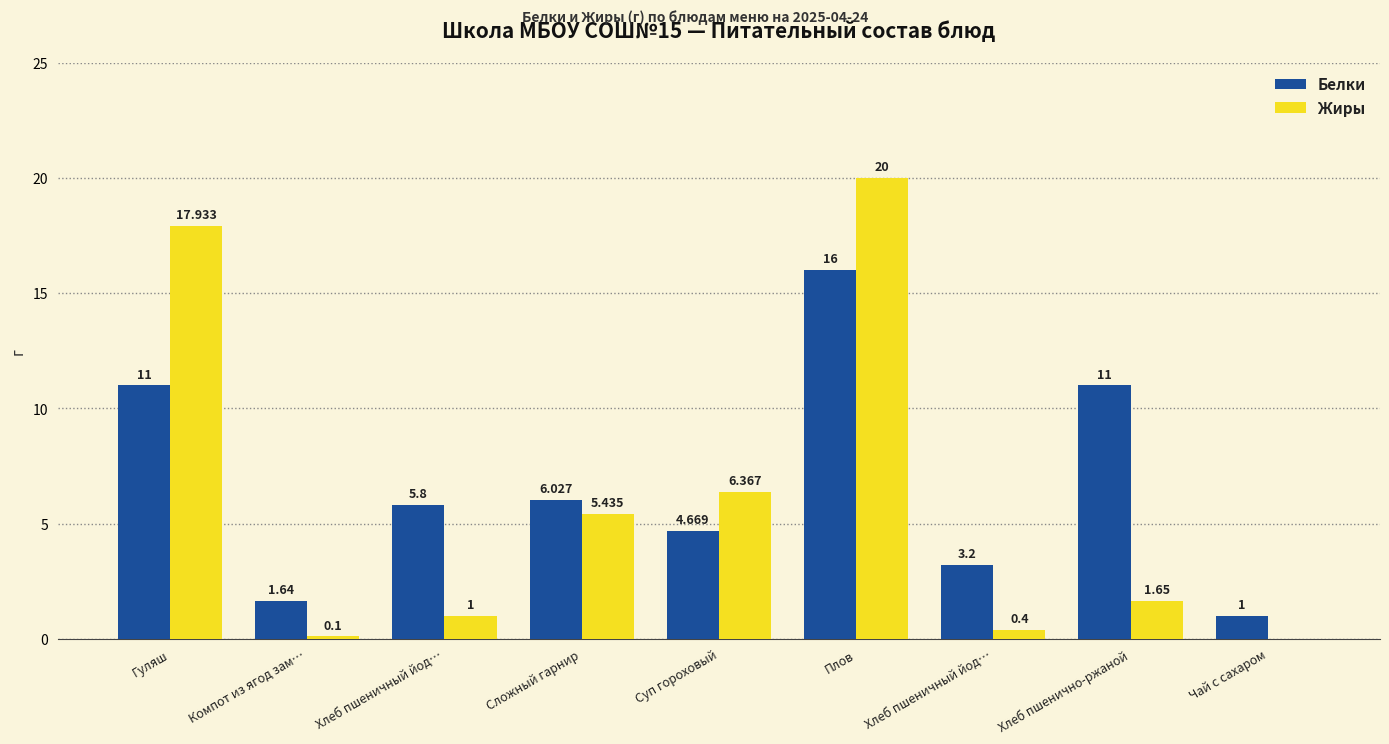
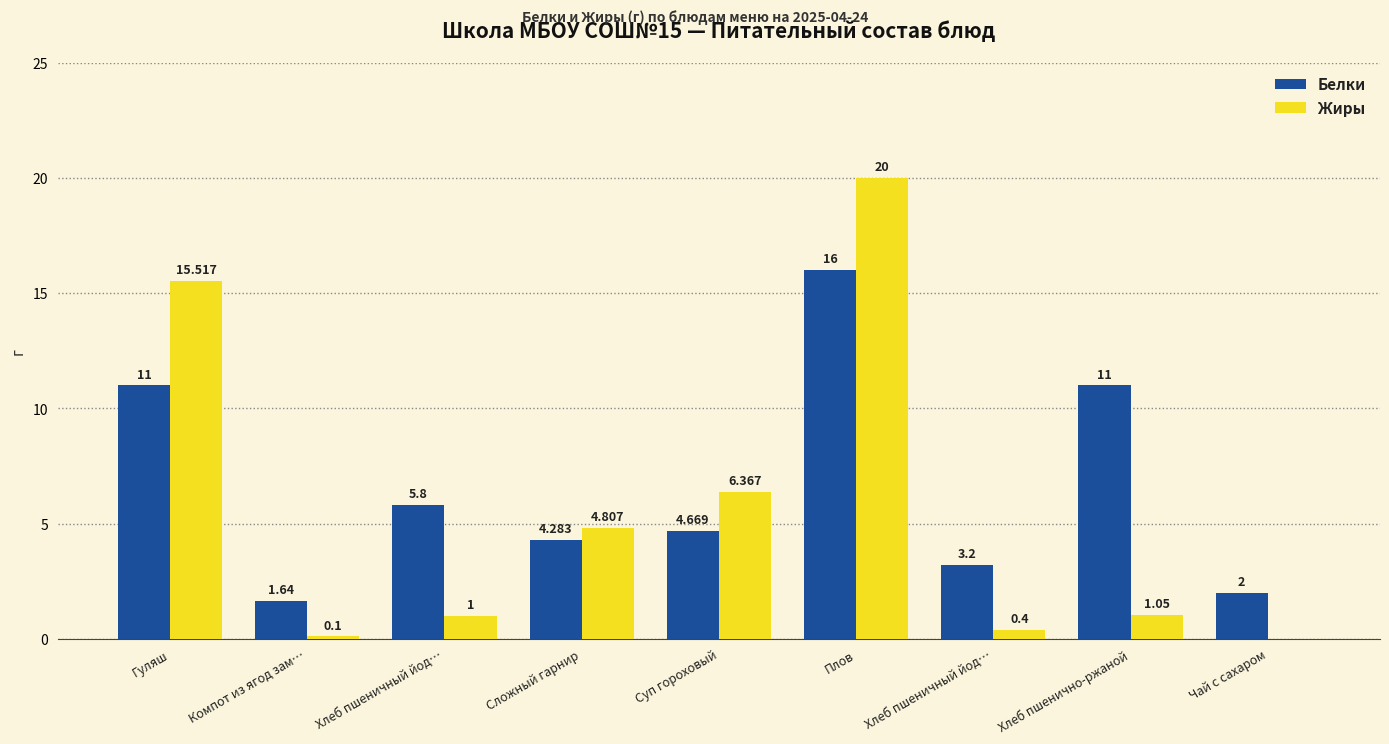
  {
    "Белки": {
      "Гуляш": 11,
      "Компот из ягод зам…": 1.64,
-     "Сложный гарнир": 6.027,
+     "Сложный гарнир": 4.283,
      "Суп гороховый": 4.669,
      "Плов": 16,
      "Хлеб пшенично-ржаной": 11,
-     "Чай с сахаром": 1
+     "Чай с сахаром": 2
    },
    "Жиры": {
-     "Гуляш": 17.933,
+     "Гуляш": 15.517,
      "Компот из ягод зам…": 0.1,
-     "Сложный гарнир": 5.435,
+     "Сложный гарнир": 4.807,
      "Суп гороховый": 6.367,
      "Плов": 20,
-     "Хлеб пшенично-ржаной": 1.65
+     "Хлеб пшенично-ржаной": 1.05
    }
  }
